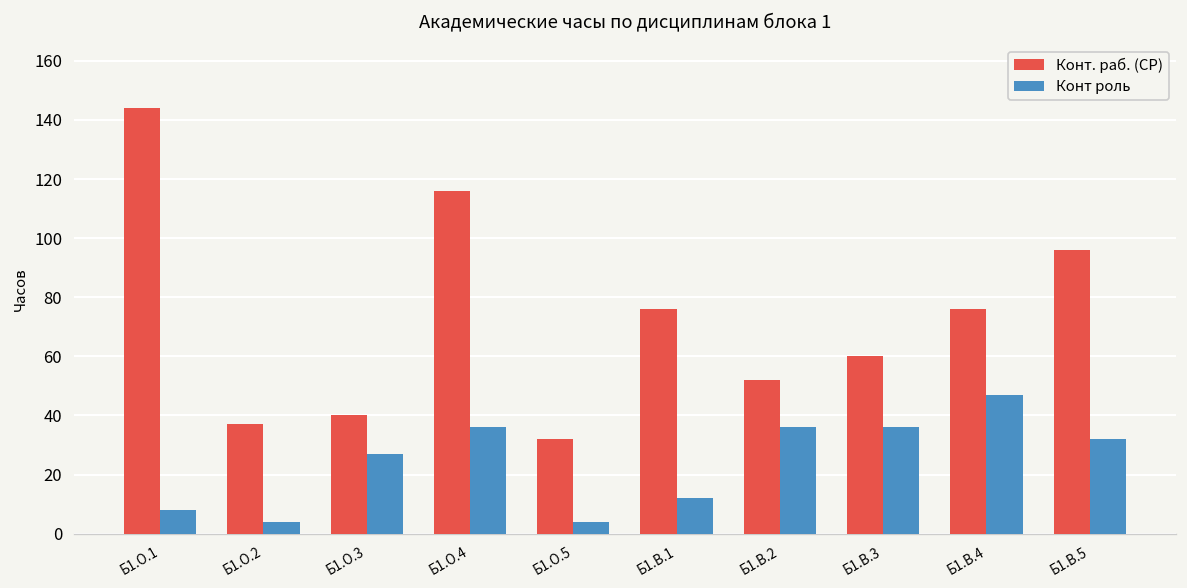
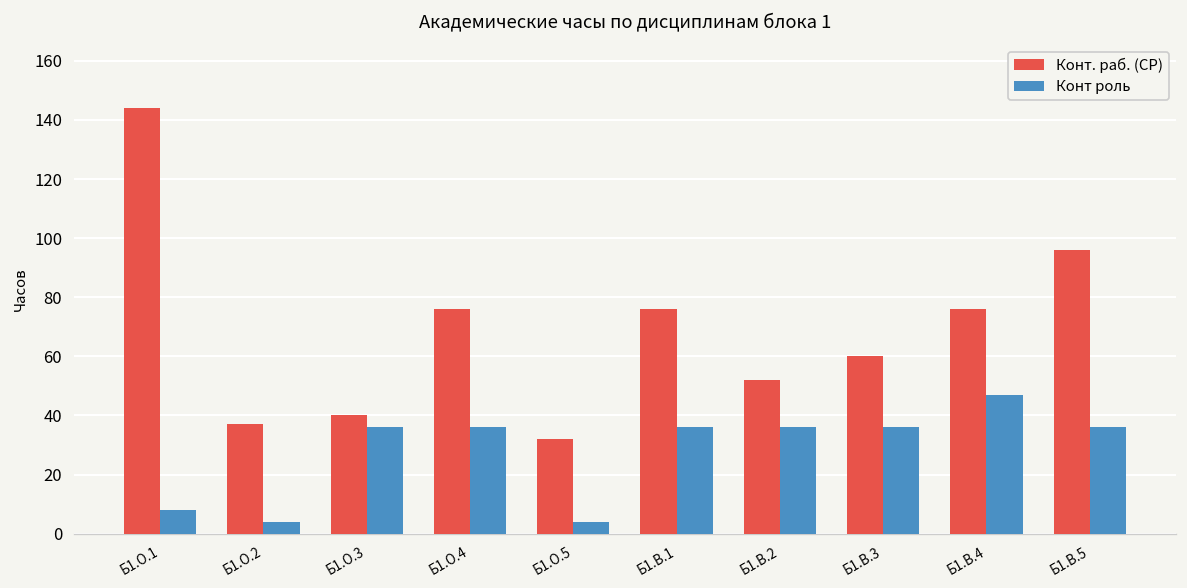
  {
    "Конт. раб. (СР)": {
      "Б1.О.1": 144,
      "Б1.О.2": 37,
      "Б1.О.3": 40,
-     "Б1.О.4": 116,
+     "Б1.О.4": 76,
      "Б1.О.5": 32,
      "Б1.В.1": 76,
      "Б1.В.2": 52,
      "Б1.В.3": 60,
      "Б1.В.4": 76,
      "Б1.В.5": 96
    },
    "Конт роль": {
      "Б1.О.1": 8,
      "Б1.О.2": 4,
-     "Б1.О.3": 27,
+     "Б1.О.3": 36,
      "Б1.О.4": 36,
      "Б1.О.5": 4,
-     "Б1.В.1": 12,
+     "Б1.В.1": 36,
      "Б1.В.2": 36,
      "Б1.В.3": 36,
      "Б1.В.4": 47,
-     "Б1.В.5": 32
+     "Б1.В.5": 36
    }
  }
